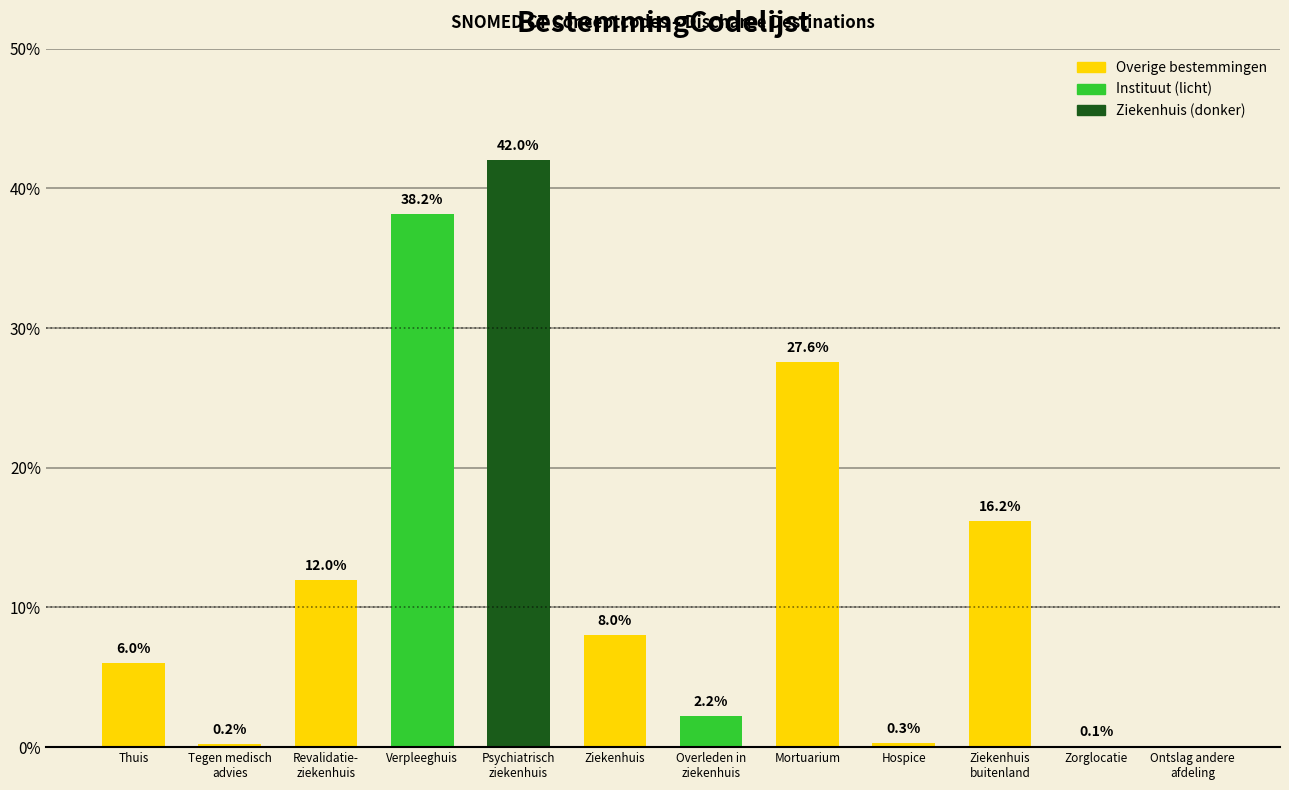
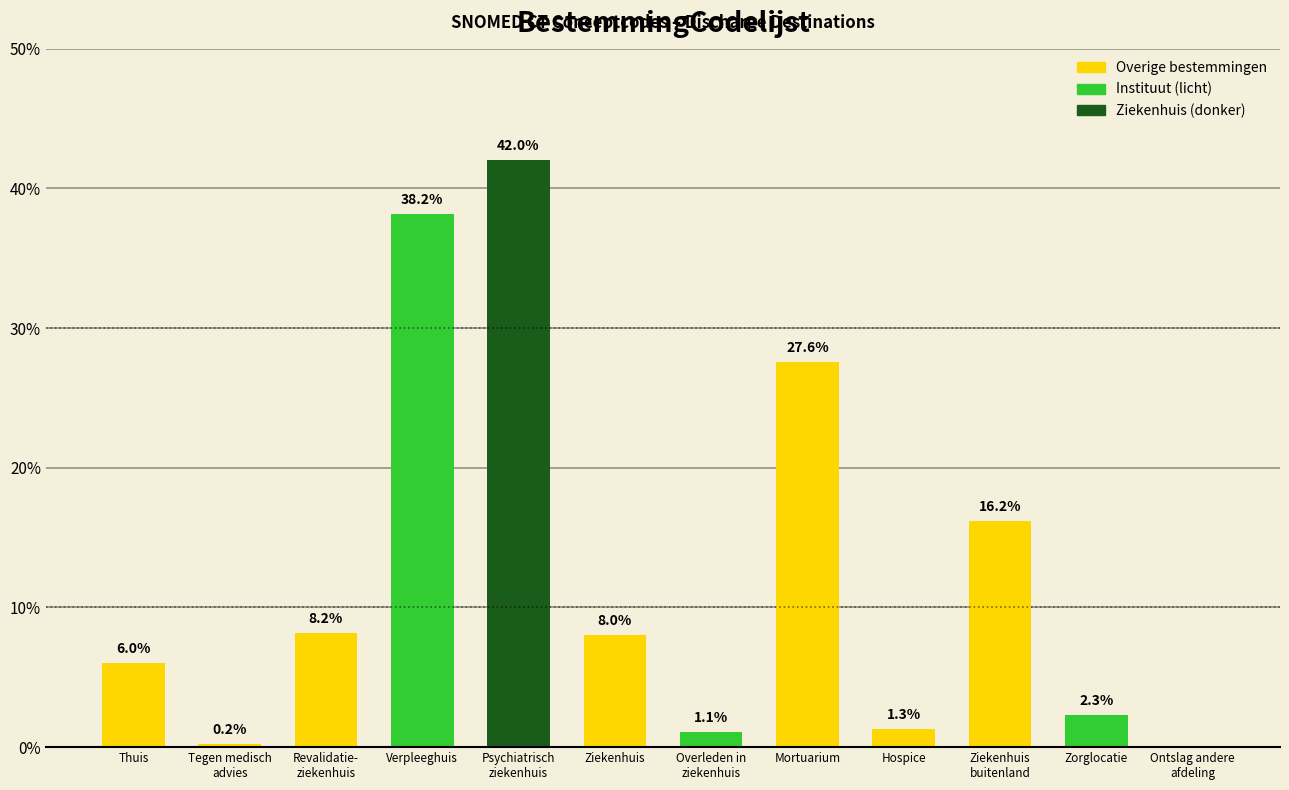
  {
    "Thuis": "6.0%",
    "Tegen medisch advies": "0.2%",
-   "Revalidatie- ziekenhuis": "12.0%",
+   "Revalidatie- ziekenhuis": "8.2%",
    "Verpleeghuis": "38.2%",
    "Psychiatrisch ziekenhuis": "42.0%",
    "Ziekenhuis": "8.0%",
-   "Overleden in ziekenhuis": "2.2%",
+   "Overleden in ziekenhuis": "1.1%",
    "Mortuarium": "27.6%",
-   "Hospice": "0.3%",
+   "Hospice": "1.3%",
    "Ziekenhuis buitenland": "16.2%",
-   "Zorglocatie": "0.1%"
+   "Zorglocatie": "2.3%"
  }
